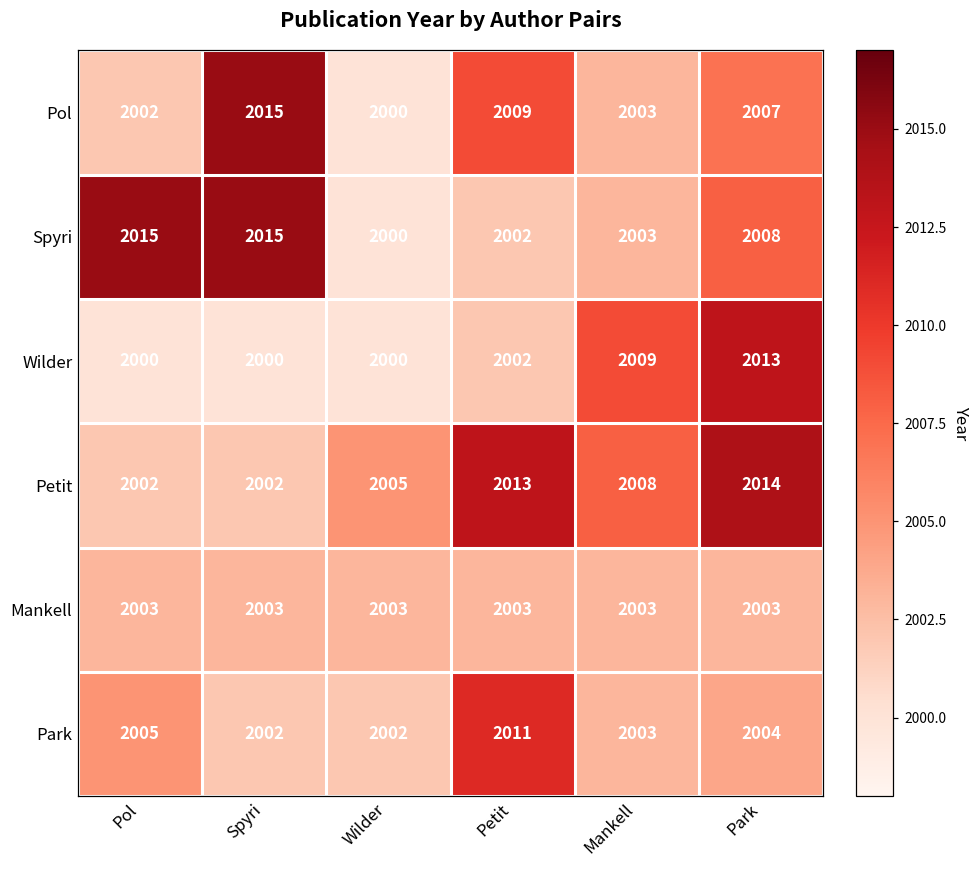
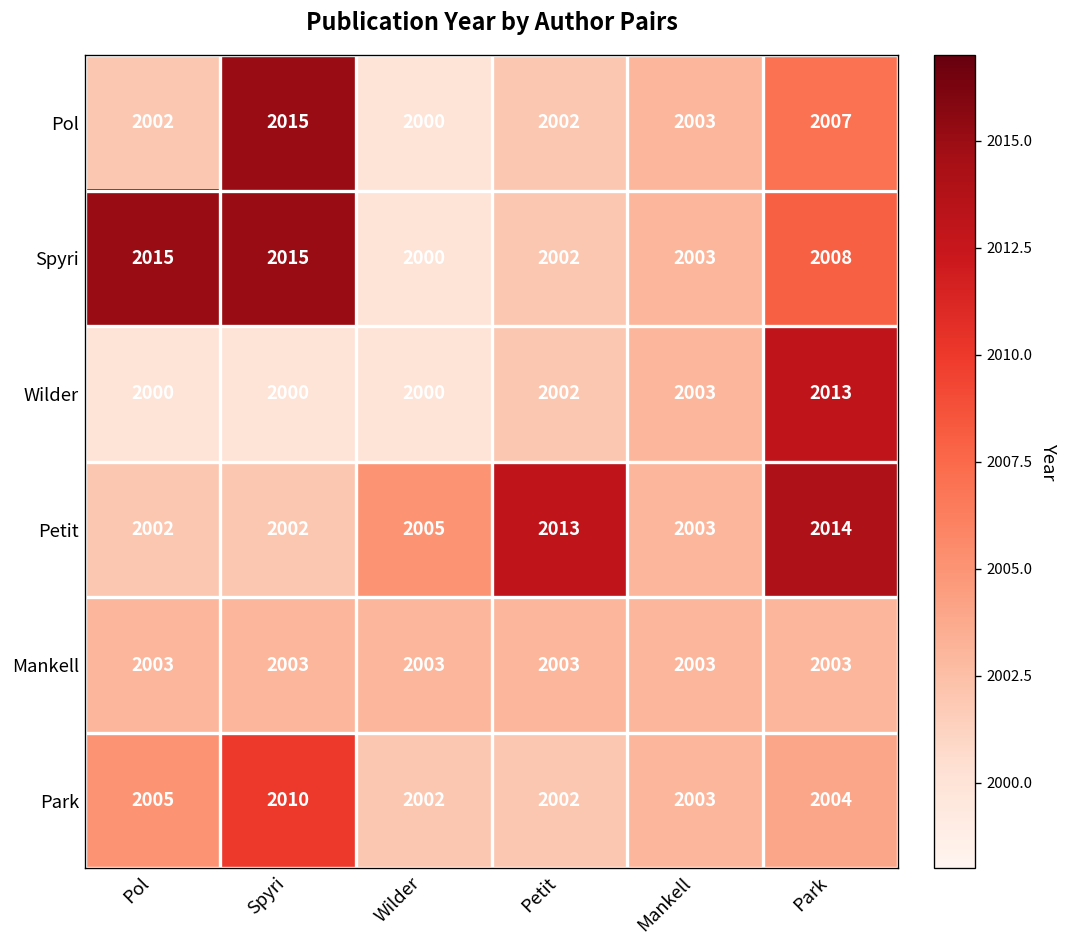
  {
    "Pol": {
      "Pol": 2002,
      "Spyri": 2015,
-     "Petit": 2009,
+     "Petit": 2002,
      "Mankell": 2003,
      "Park": 2007
    },
    "Spyri": {
      "Pol": 2015,
      "Spyri": 2015,
      "Petit": 2002,
      "Mankell": 2003,
      "Park": 2008
    },
    "Wilder": {
      "Petit": 2002,
-     "Mankell": 2009,
+     "Mankell": 2003,
      "Park": 2013
    },
    "Petit": {
      "Pol": 2002,
      "Spyri": 2002,
      "Wilder": 2005,
      "Petit": 2013,
-     "Mankell": 2008,
+     "Mankell": 2003,
      "Park": 2014
    },
    "Mankell": {
      "Pol": 2003,
      "Spyri": 2003,
      "Wilder": 2003,
      "Petit": 2003,
      "Mankell": 2003,
      "Park": 2003
    },
    "Park": {
      "Pol": 2005,
-     "Spyri": 2002,
+     "Spyri": 2010,
      "Wilder": 2002,
-     "Petit": 2011,
+     "Petit": 2002,
      "Mankell": 2003,
      "Park": 2004
    }
  }
